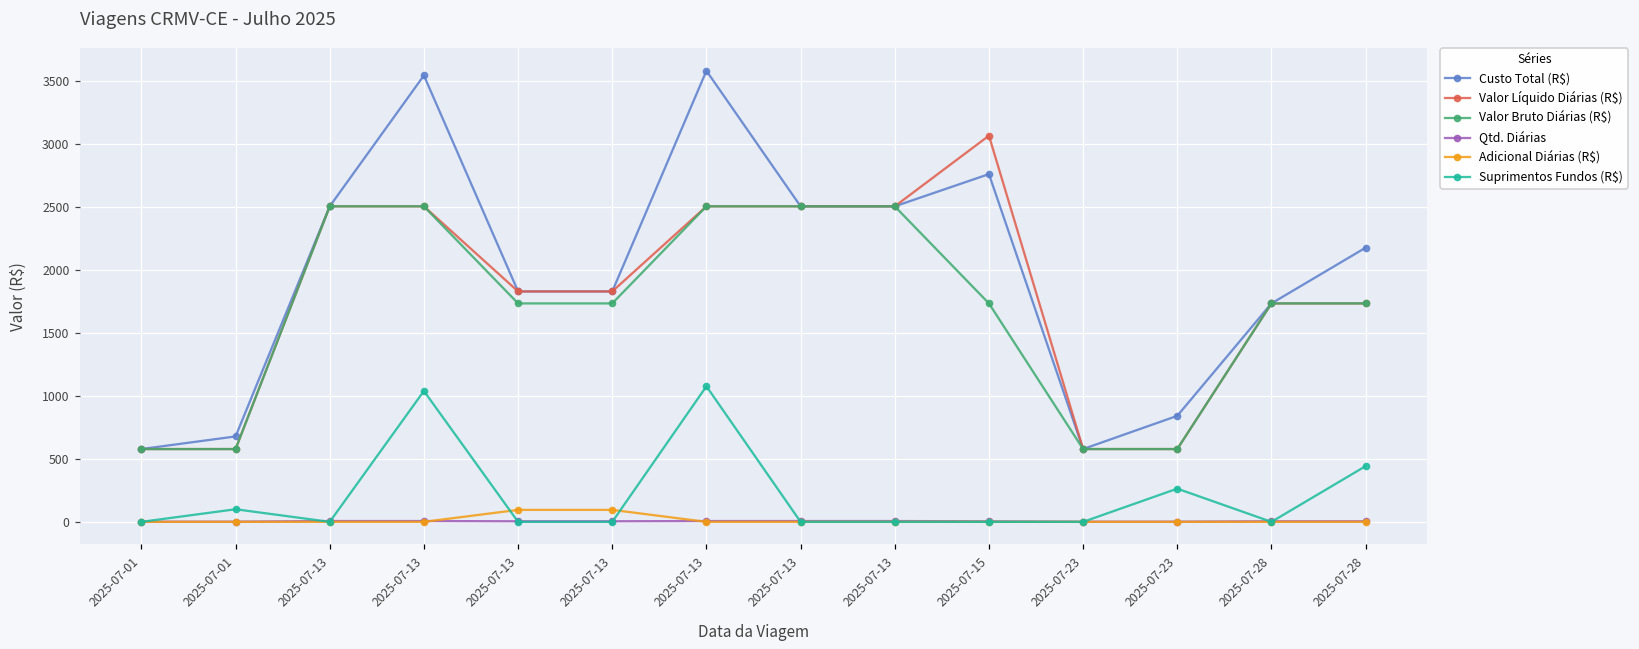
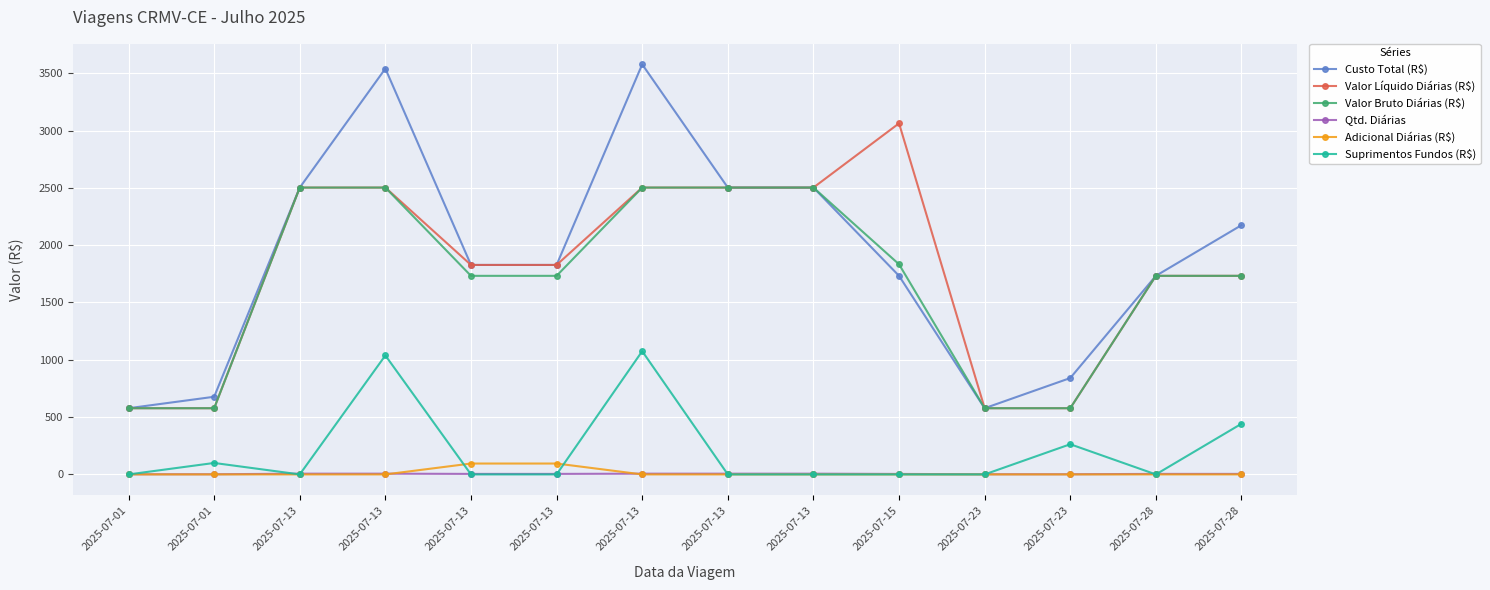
  {
    "Custo Total (R$)": {
-     "2025-07-15": 2760
+     "2025-07-15": 1730
    },
    "Valor Líquido Diárias (R$)": {
      "2025-07-15": 3060
    },
    "Valor Bruto Diárias (R$)": {
-     "2025-07-15": 1730
+     "2025-07-15": 1830
    }
  }
